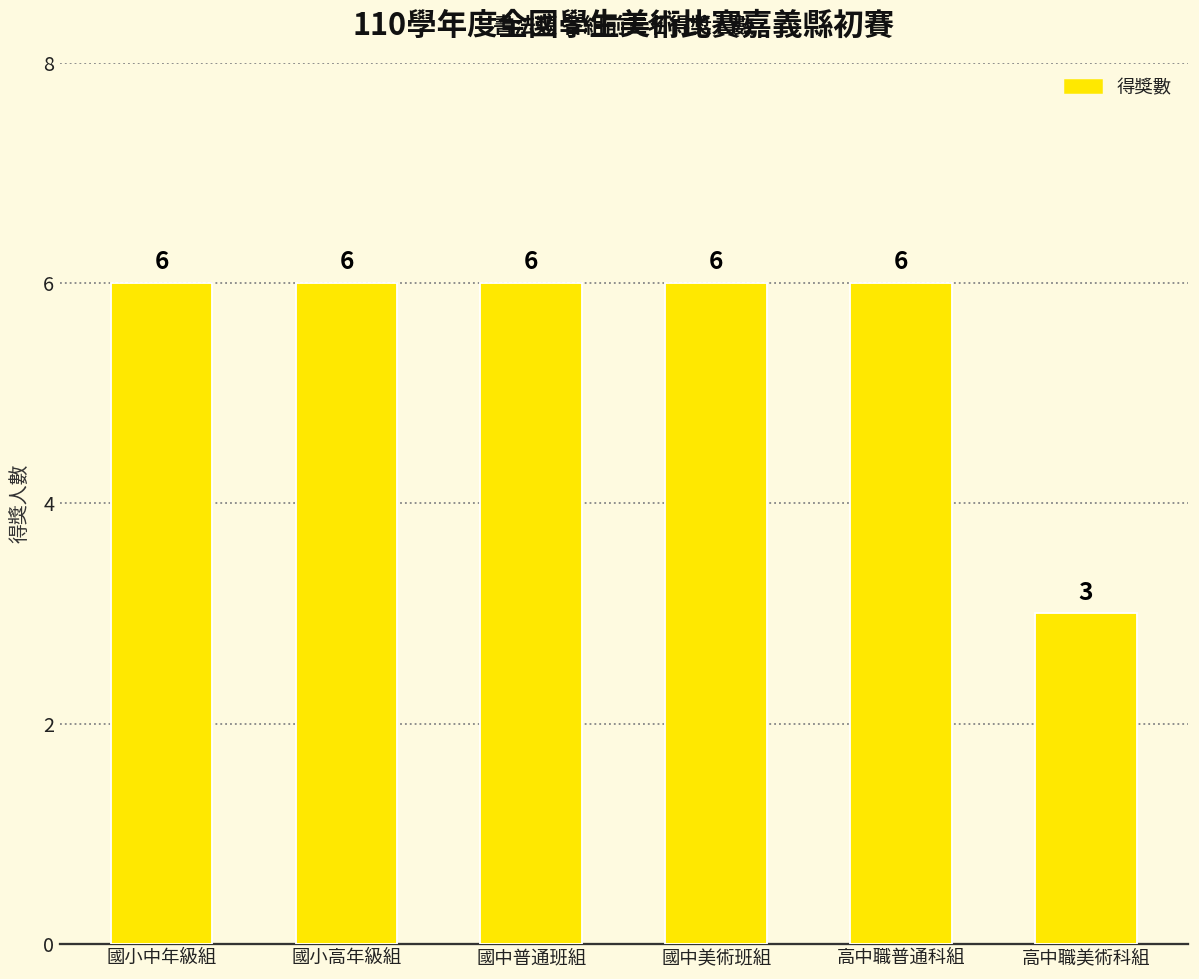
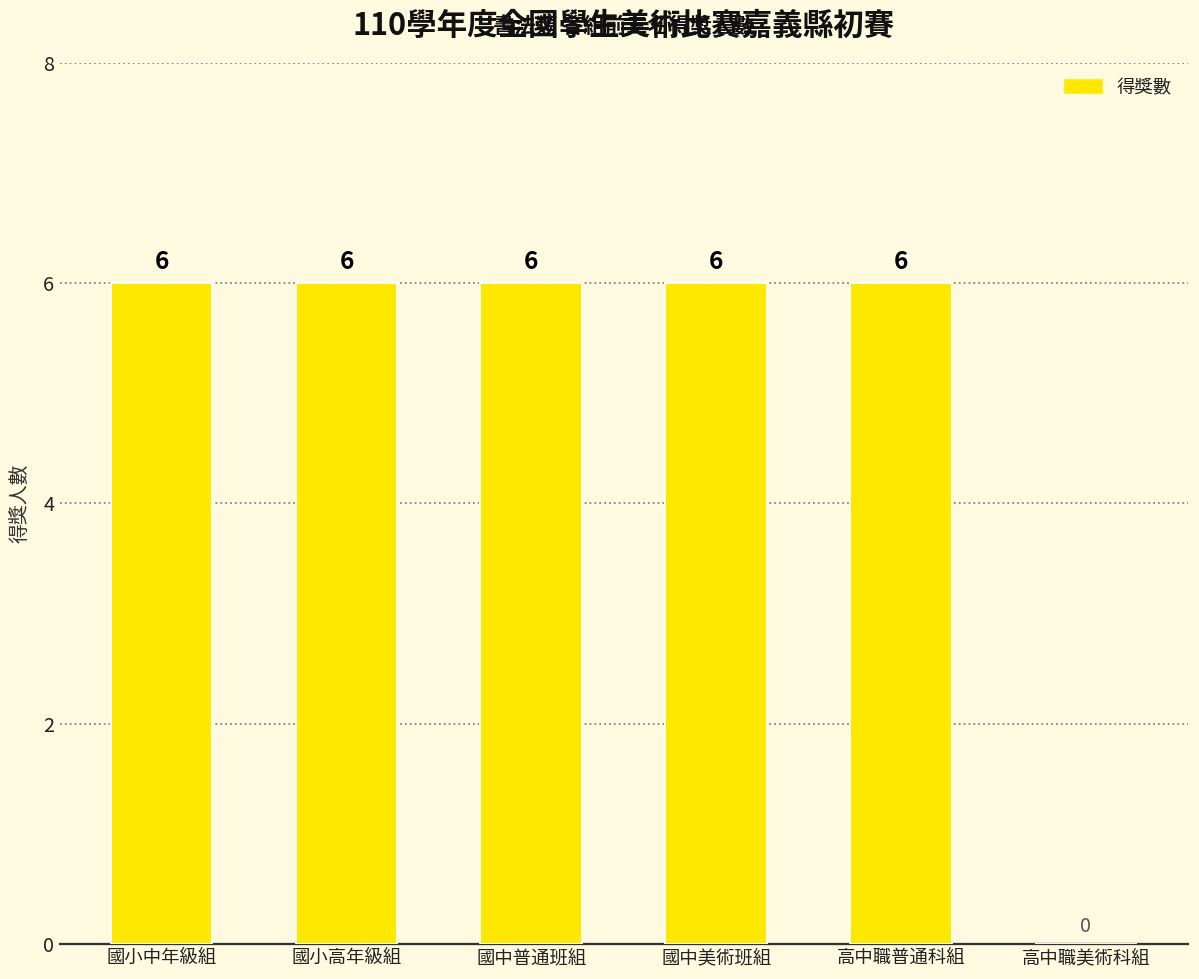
  {
    "國小中年級組": 6,
    "國小高年級組": 6,
    "國中普通班組": 6,
    "國中美術班組": 6,
    "高中職普通科組": 6,
-   "高中職美術科組": 3
+   "高中職美術科組": 0
  }
